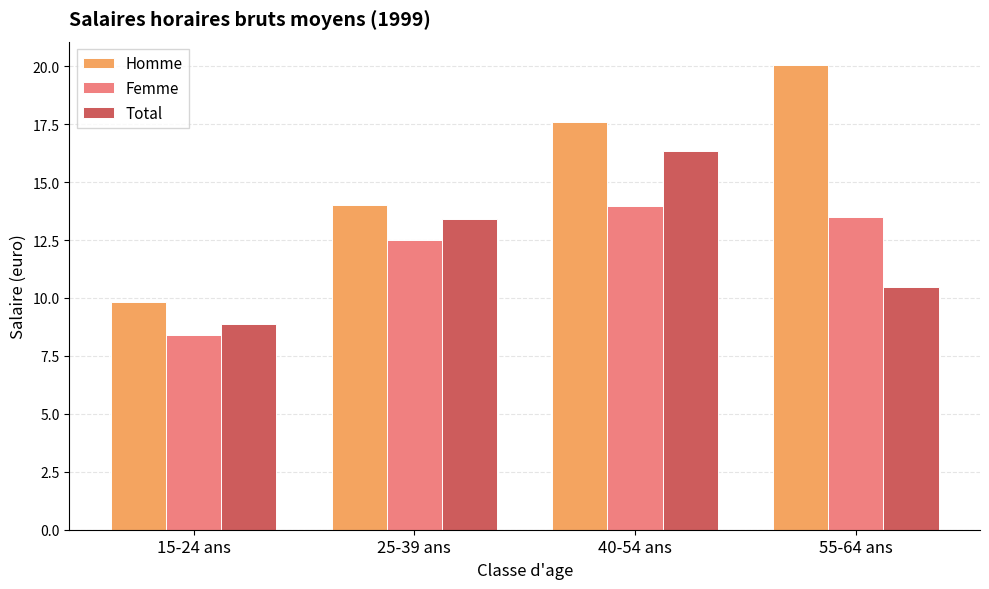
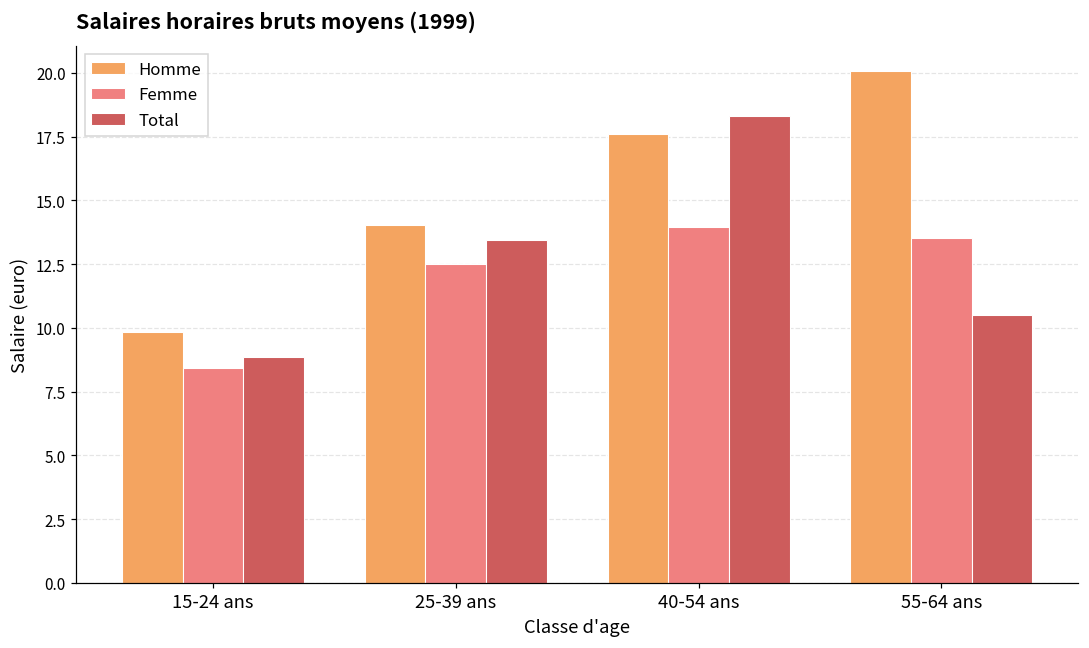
  {
    "Total": {
      "15-24 ans": 8.9,
      "25-39 ans": 13.4,
-     "40-54 ans": 16.4,
+     "40-54 ans": 18.3,
      "55-64 ans": 10.5
    }
  }
